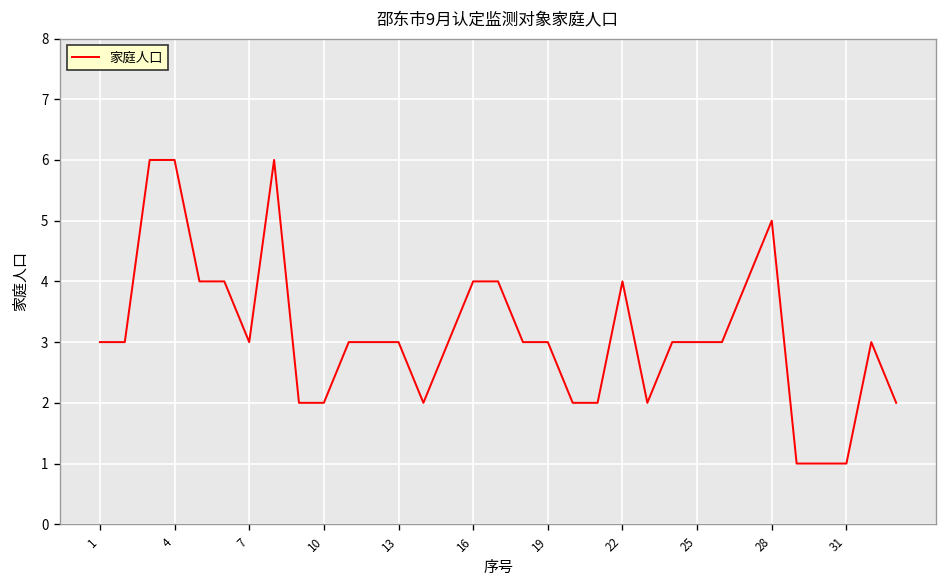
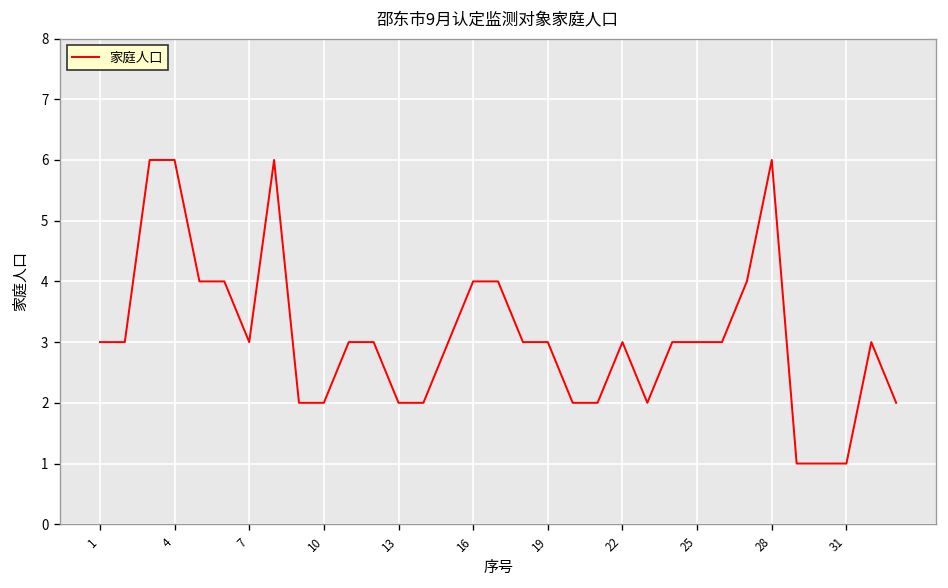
  {
    "1": 3,
    "4": 6,
    "7": 3,
    "10": 2,
-   "13": 3,
+   "13": 2,
    "16": 4,
    "19": 3,
-   "22": 4,
+   "22": 3,
    "25": 3,
-   "28": 5,
+   "28": 6,
    "31": 1
  }
